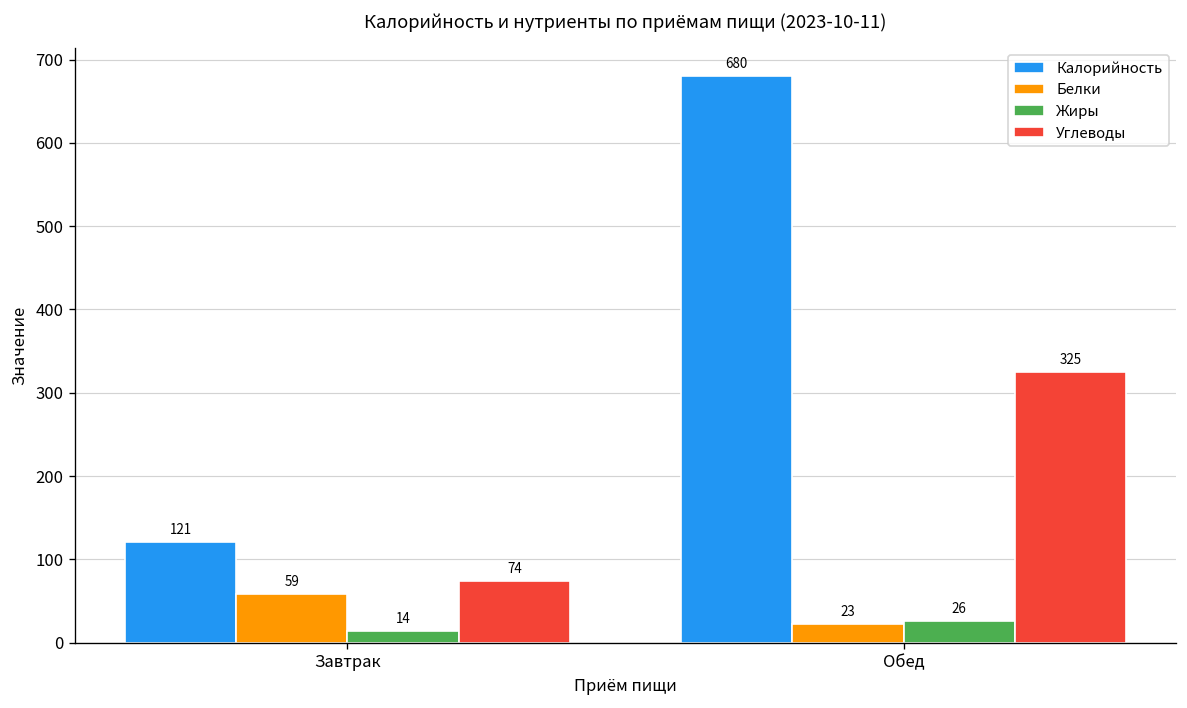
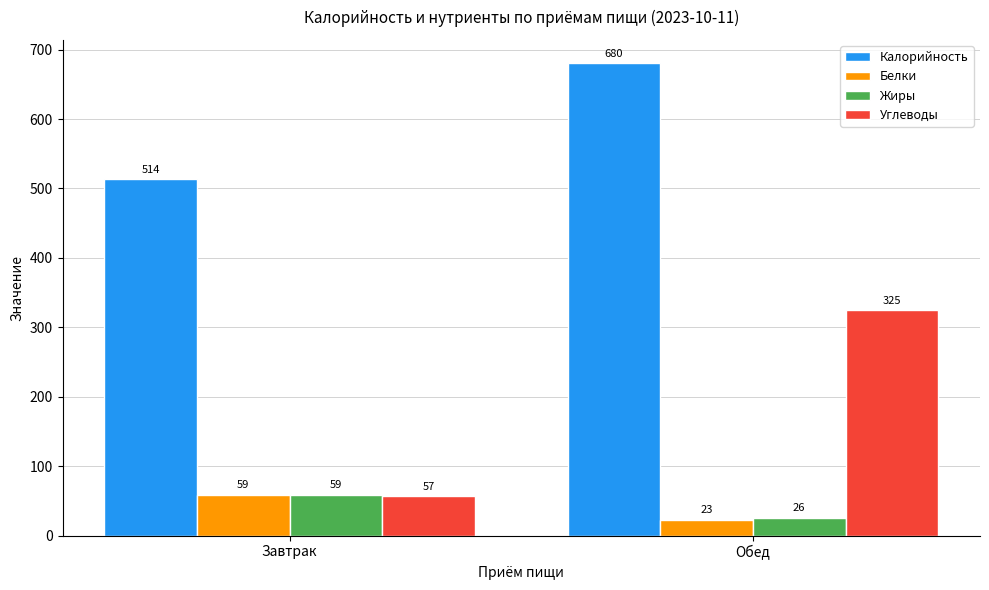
  {
    "Калорийность": {
-     "Завтрак": 121,
+     "Завтрак": 514,
      "Обед": 680
    },
    "Белки": {
      "Завтрак": 59,
      "Обед": 23
    },
    "Жиры": {
-     "Завтрак": 14,
+     "Завтрак": 59,
      "Обед": 26
    },
    "Углеводы": {
-     "Завтрак": 74,
+     "Завтрак": 57,
      "Обед": 325
    }
  }
